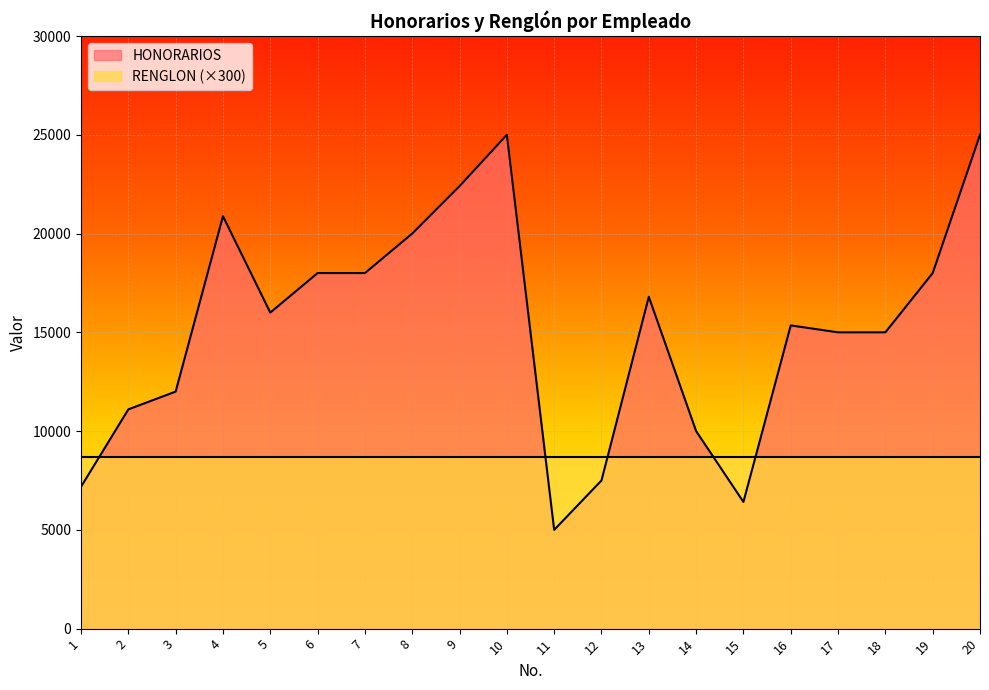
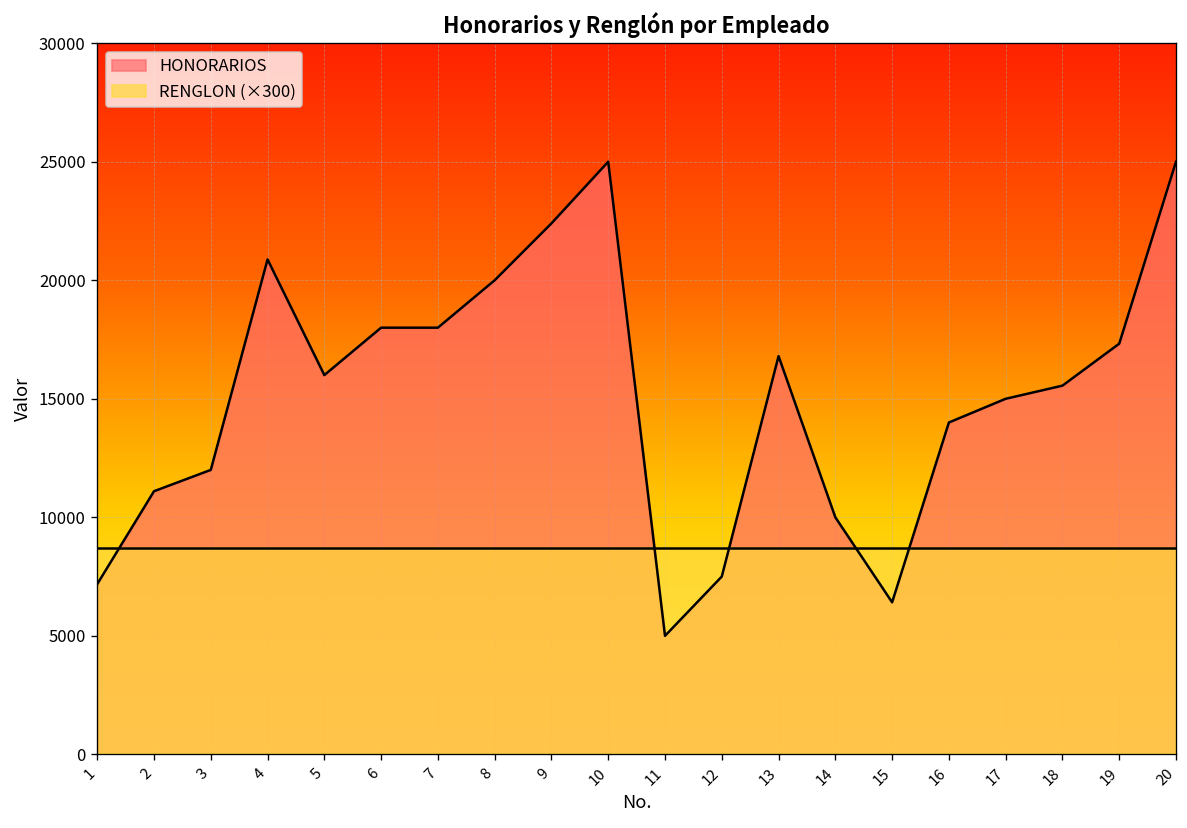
  {
    "HONORARIOS": {
      "1": 7200,
      "2": 11100,
      "3": 12000,
      "4": 20900,
      "5": 16000,
      "6": 18000,
      "7": 18000,
      "8": 20000,
      "9": 22400,
      "10": 25000,
      "11": 5000,
      "12": 7500,
      "13": 16800,
      "14": 10000,
      "15": 6400,
-     "16": 15400,
+     "16": 14000,
      "17": 15000,
-     "18": 15000,
-     "19": 18000,
+     "18": 15600,
+     "19": 17300,
      "20": 25000
    },
    "RENGLON (×300)": {
      "1": 8700,
      "2": 8700,
      "3": 8700,
      "4": 8700,
      "5": 8700,
      "6": 8700,
      "7": 8700,
      "8": 8700,
      "9": 8700,
      "10": 8700,
      "11": 8700,
      "12": 8700,
      "13": 8700,
      "14": 8700,
      "15": 8700,
      "16": 8700,
      "17": 8700,
      "18": 8700,
      "19": 8700,
      "20": 8700
    }
  }
